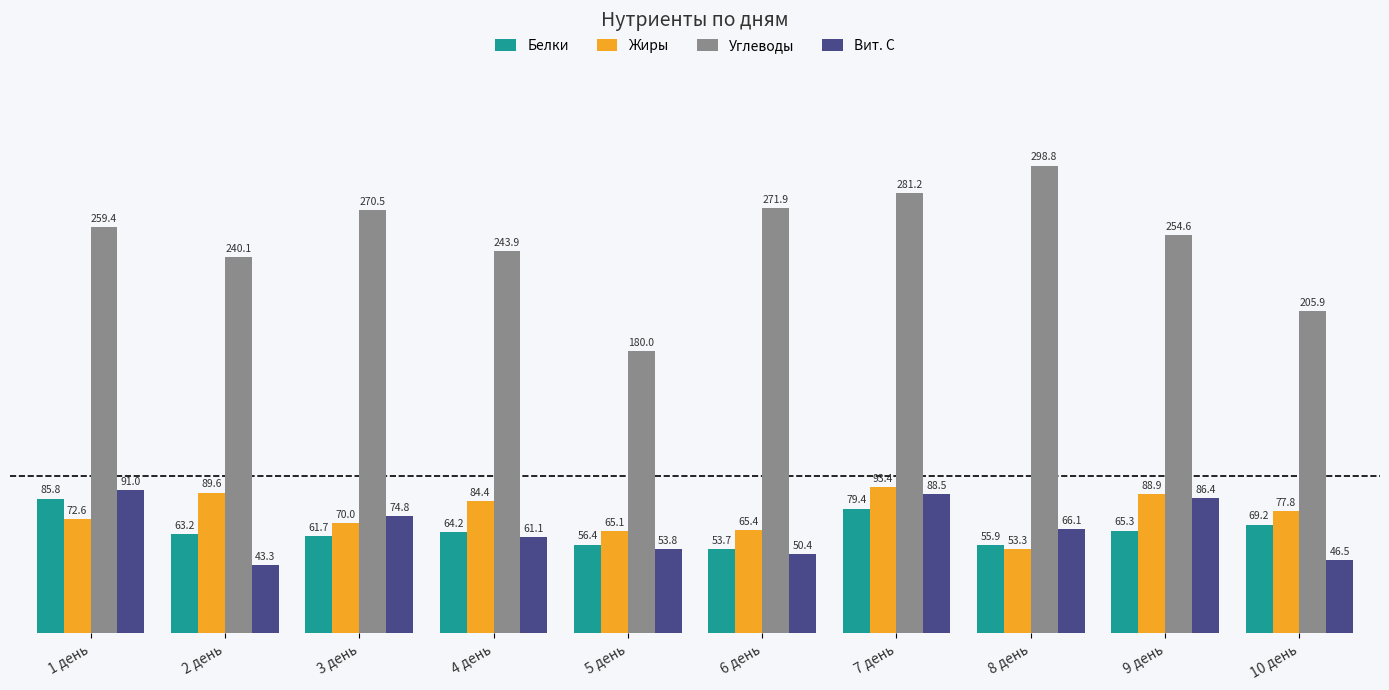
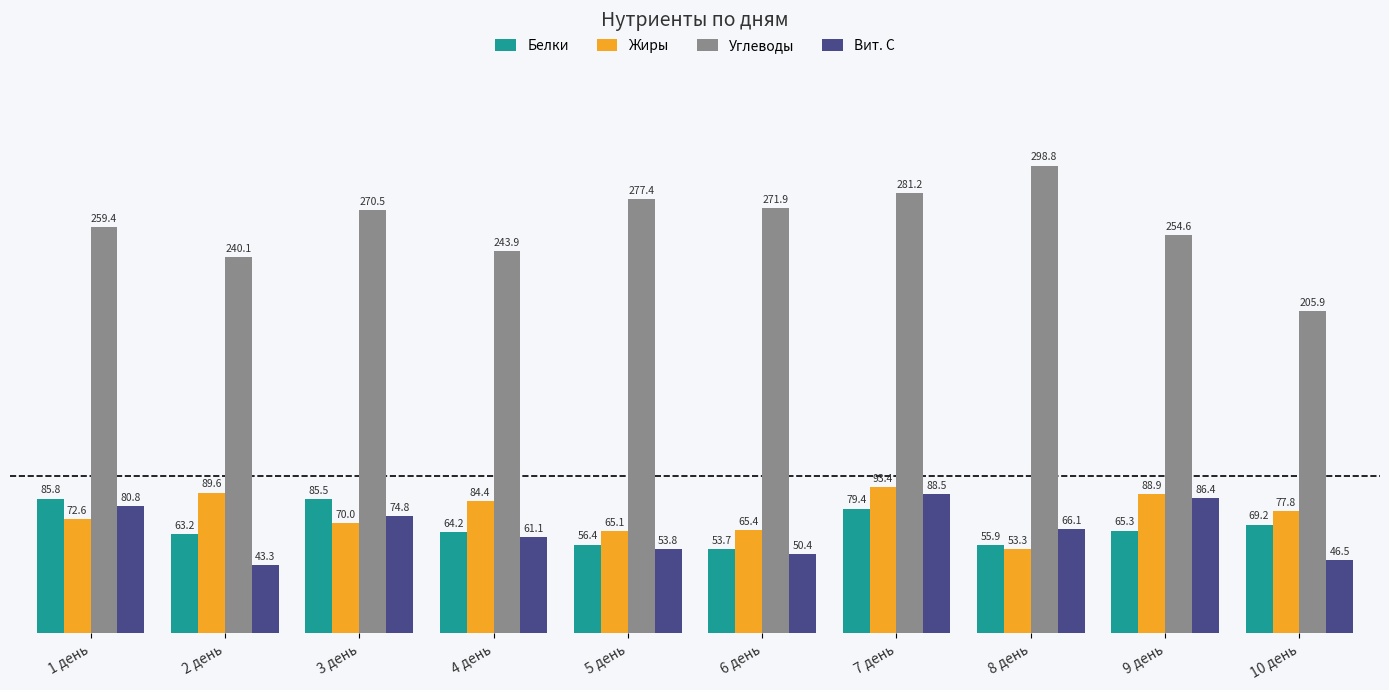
  {
    "Белки": {
      "1 день": 85.8,
      "2 день": 63.2,
-     "3 день": 61.7,
+     "3 день": 85.5,
      "4 день": 64.2,
      "5 день": 56.4,
      "6 день": 53.7,
      "7 день": 79.4,
      "8 день": 55.9,
      "9 день": 65.3,
      "10 день": 69.2
    },
    "Жиры": {
      "1 день": 72.6,
      "2 день": 89.6,
      "3 день": 70.0,
      "4 день": 84.4,
      "5 день": 65.1,
      "6 день": 65.4,
      "7 день": 93.4,
      "8 день": 53.3,
      "9 день": 88.9,
      "10 день": 77.8
    },
    "Углеводы": {
      "1 день": 259.4,
      "2 день": 240.1,
      "3 день": 270.5,
      "4 день": 243.9,
-     "5 день": 180.0,
+     "5 день": 277.4,
      "6 день": 271.9,
      "7 день": 281.2,
      "8 день": 298.8,
      "9 день": 254.6,
      "10 день": 205.9
    },
    "Вит. С": {
-     "1 день": 91.0,
+     "1 день": 80.8,
      "2 день": 43.3,
      "3 день": 74.8,
      "4 день": 61.1,
      "5 день": 53.8,
      "6 день": 50.4,
      "7 день": 88.5,
      "8 день": 66.1,
      "9 день": 86.4,
      "10 день": 46.5
    }
  }
